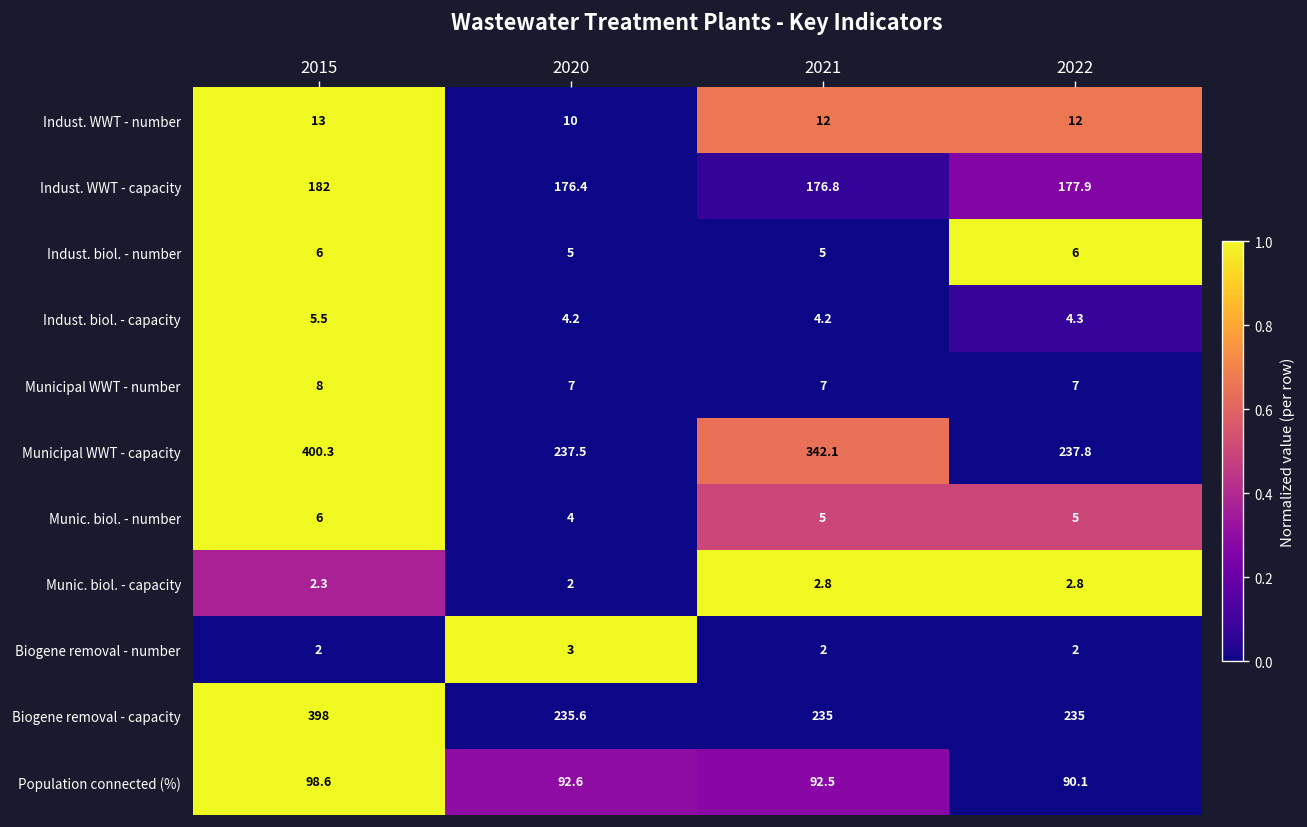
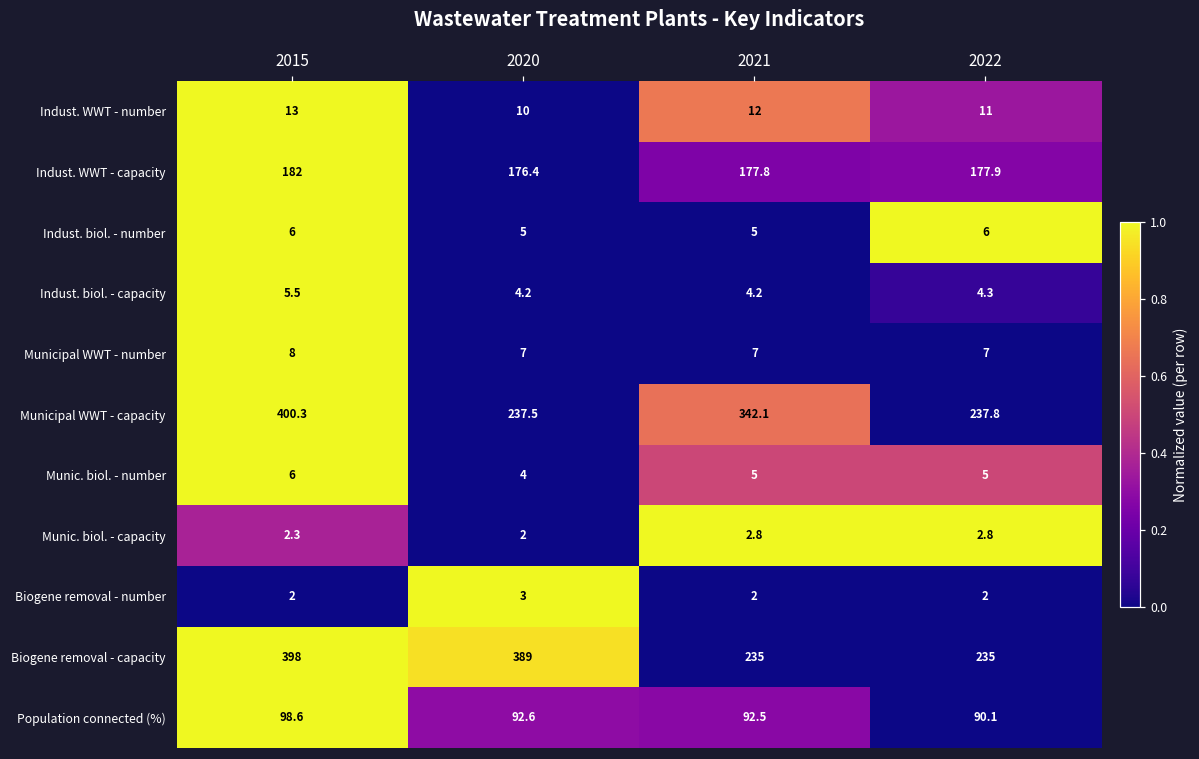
  {
    "Indust. WWT - number": {
      "2015": 13,
      "2020": 10,
      "2021": 12,
-     "2022": 12
+     "2022": 11
    },
    "Indust. WWT - capacity": {
      "2015": 182,
      "2020": 176.4,
-     "2021": 176.8,
+     "2021": 177.8,
      "2022": 177.9
    },
    "Indust. biol. - number": {
      "2015": 6,
      "2020": 5,
      "2021": 5,
      "2022": 6
    },
    "Indust. biol. - capacity": {
      "2015": 5.5,
      "2020": 4.2,
      "2021": 4.2,
      "2022": 4.3
    },
    "Municipal WWT - number": {
      "2015": 8,
      "2020": 7,
      "2021": 7,
      "2022": 7
    },
    "Municipal WWT - capacity": {
      "2015": 400.3,
      "2020": 237.5,
      "2021": 342.1,
      "2022": 237.8
    },
    "Munic. biol. - number": {
      "2015": 6,
      "2020": 4,
      "2021": 5,
      "2022": 5
    },
    "Munic. biol. - capacity": {
      "2015": 2.3,
      "2020": 2,
      "2021": 2.8,
      "2022": 2.8
    },
    "Biogene removal - number": {
      "2015": 2,
      "2020": 3,
      "2021": 2,
      "2022": 2
    },
    "Biogene removal - capacity": {
      "2015": 398,
-     "2020": 235.6,
+     "2020": 389,
      "2021": 235,
      "2022": 235
    },
    "Population connected (%)": {
      "2015": 98.6,
      "2020": 92.6,
      "2021": 92.5,
      "2022": 90.1
    }
  }
